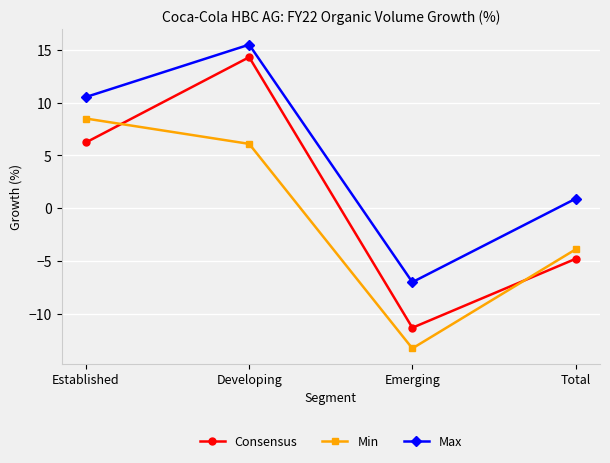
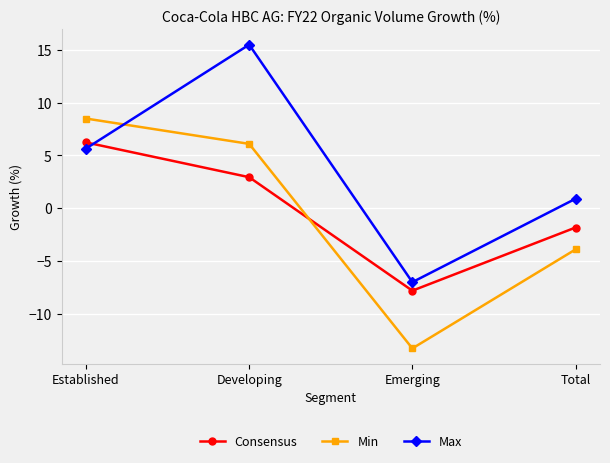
  {
    "Consensus": {
      "Established": 6.2,
-     "Developing": 14.3,
-     "Emerging": -11.3,
-     "Total": -4.8
+     "Developing": 2.9,
+     "Emerging": -7.8,
+     "Total": -1.8
    },
    "Min": {
      "Established": 8.5,
      "Developing": 6.1,
      "Emerging": -13.3,
      "Total": -3.9
    },
    "Max": {
-     "Established": 10.5,
+     "Established": 5.7,
      "Developing": 15.5,
      "Emerging": -7.0,
      "Total": 0.9
    }
  }
